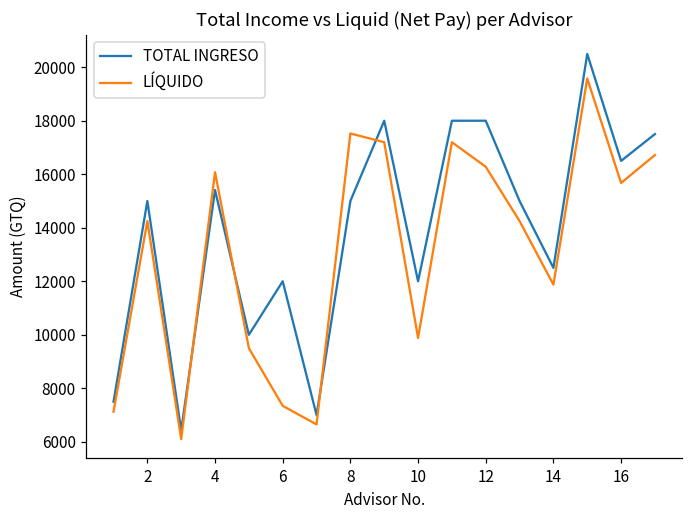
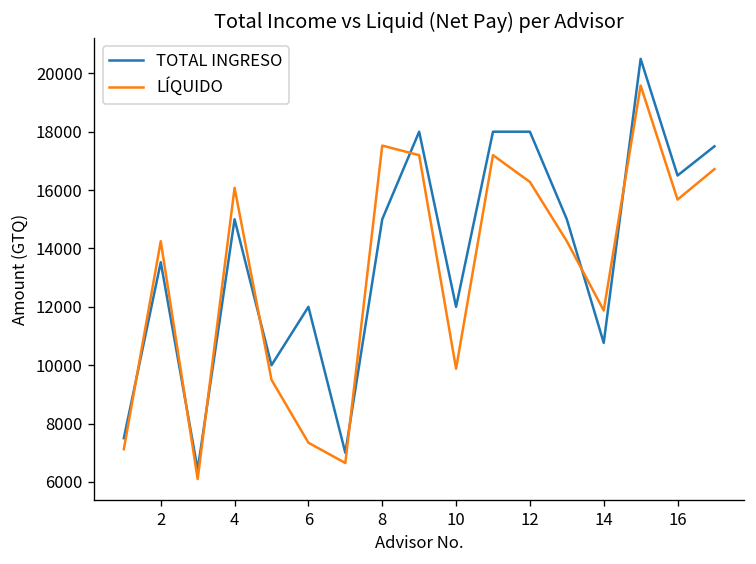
  {
    "TOTAL INGRESO": {
-     "2": 15000,
-     "4": 15400,
+     "2": 13500,
+     "4": 15000,
      "6": 12000,
      "8": 15000,
      "10": 12000,
      "12": 18000,
-     "14": 12500,
+     "14": 10800,
      "16": 16500
    },
    "LÍQUIDO": {
      "2": 14300,
      "4": 16100,
      "6": 7300,
      "8": 17500,
      "10": 9900,
      "12": 16300,
      "14": 11900,
      "16": 15700
    }
  }
